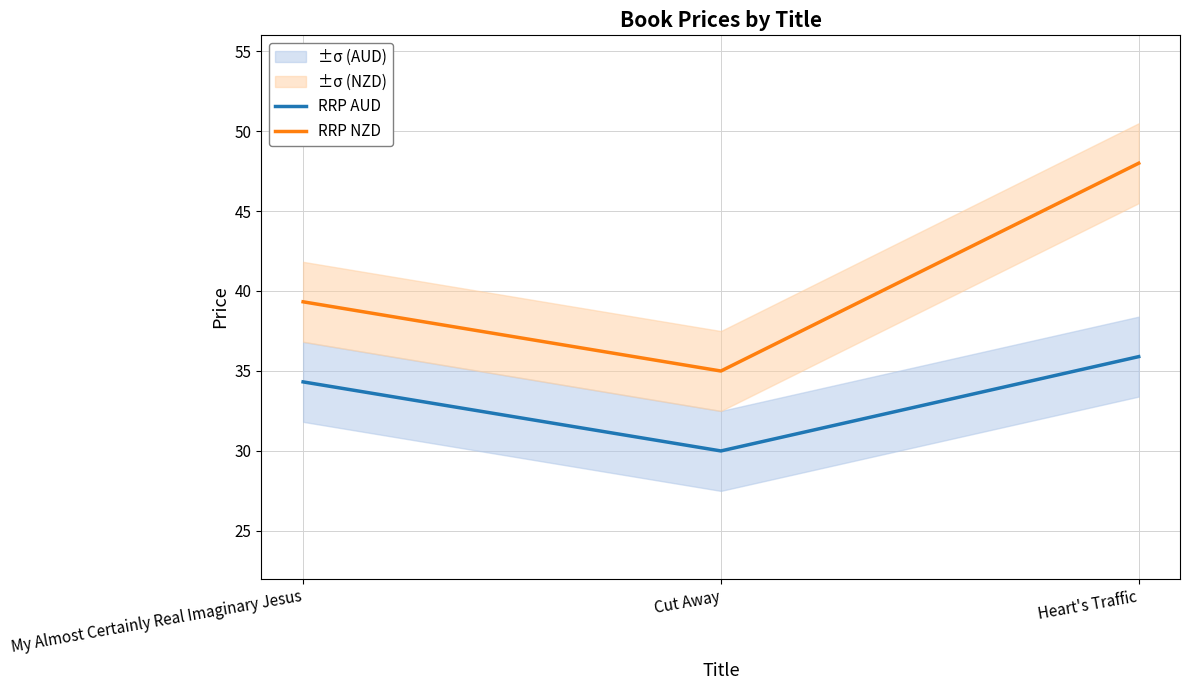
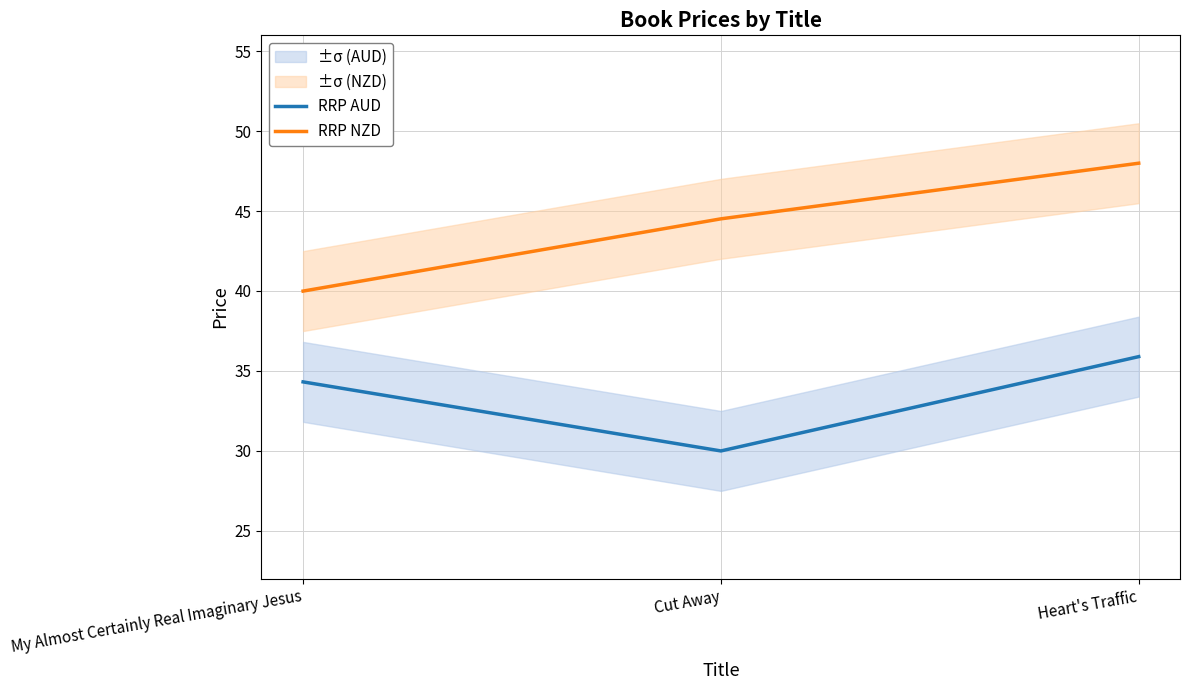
  {
    "RRP AUD": {
      "My Almost Certainly Real Imaginary Jesus": 34.3,
      "Cut Away": 30.0,
      "Heart's Traffic": 35.9
    },
    "RRP NZD": {
-     "My Almost Certainly Real Imaginary Jesus": 39.3,
-     "Cut Away": 35.0,
+     "My Almost Certainly Real Imaginary Jesus": 40.0,
+     "Cut Away": 44.5,
      "Heart's Traffic": 48.0
    }
  }
